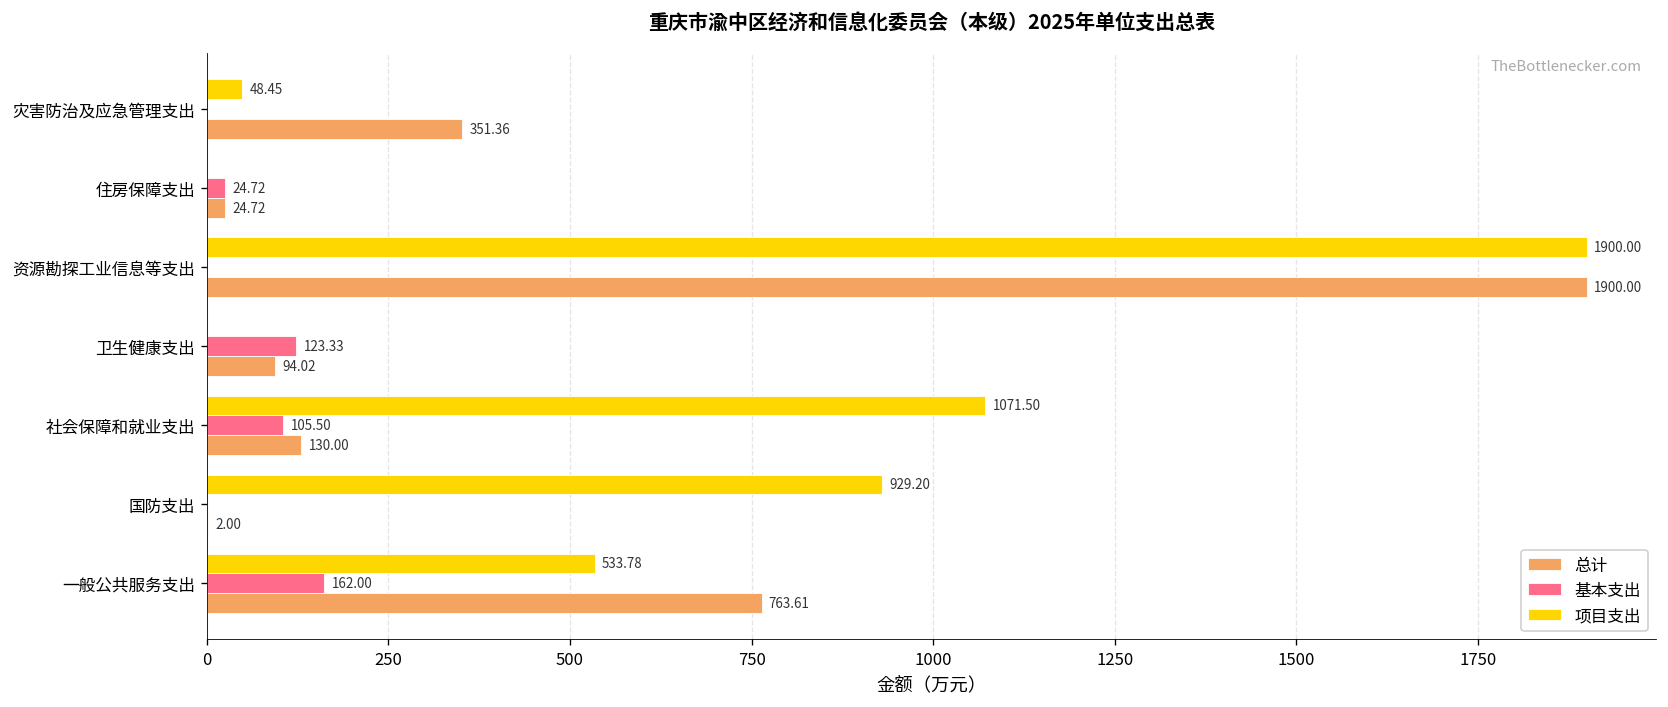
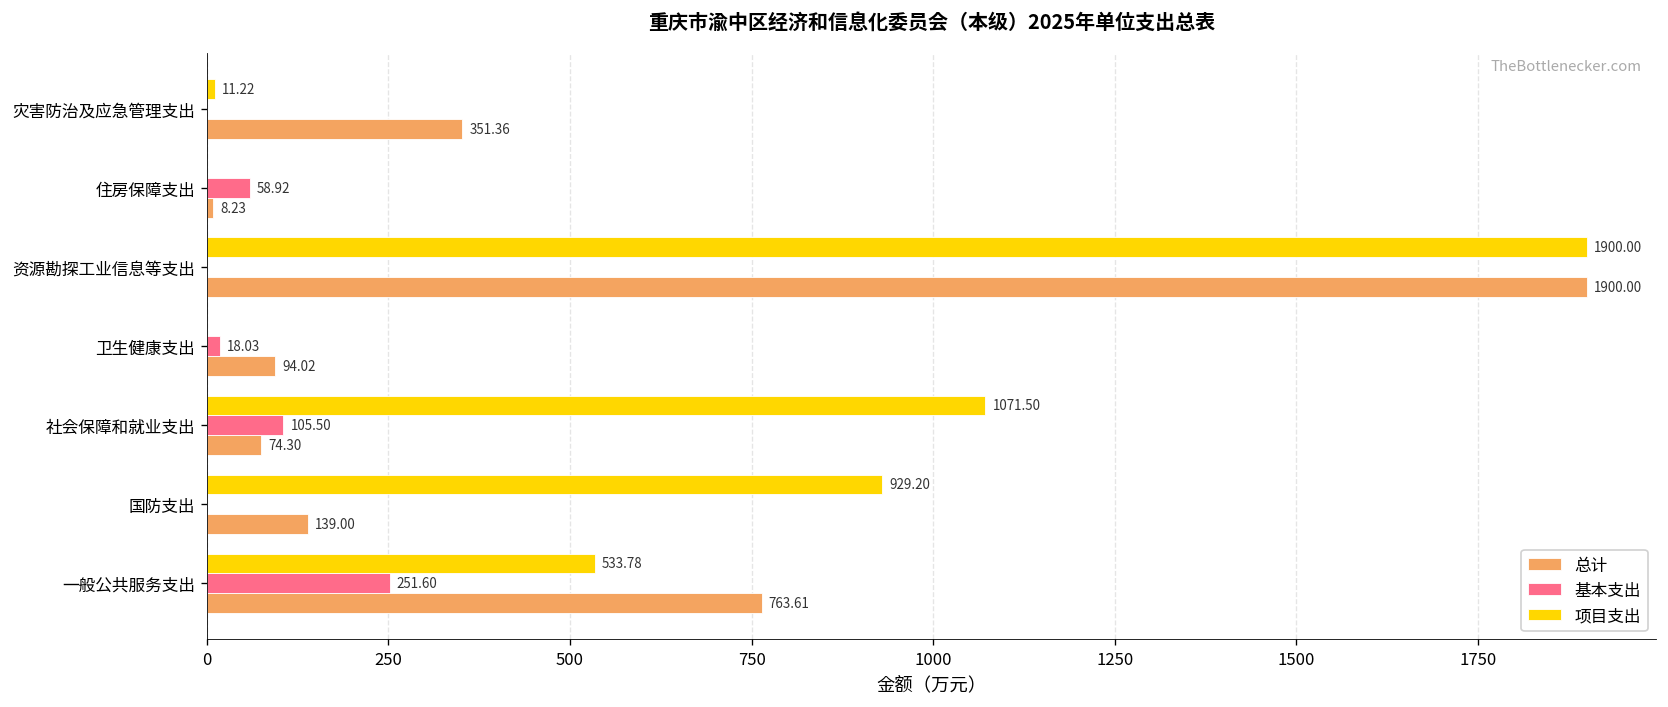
  {
    "总计": {
      "灾害防治及应急管理支出": 351.36,
-     "住房保障支出": 24.72,
+     "住房保障支出": 8.23,
      "资源勘探工业信息等支出": 1900.00,
      "卫生健康支出": 94.02,
-     "社会保障和就业支出": 130.00,
-     "国防支出": 2.00,
+     "社会保障和就业支出": 74.30,
+     "国防支出": 139.00,
      "一般公共服务支出": 763.61
    },
    "基本支出": {
-     "住房保障支出": 24.72,
-     "卫生健康支出": 123.33,
+     "住房保障支出": 58.92,
+     "卫生健康支出": 18.03,
      "社会保障和就业支出": 105.50,
-     "一般公共服务支出": 162.00
+     "一般公共服务支出": 251.60
    },
    "项目支出": {
-     "灾害防治及应急管理支出": 48.45,
+     "灾害防治及应急管理支出": 11.22,
      "资源勘探工业信息等支出": 1900.00,
      "社会保障和就业支出": 1071.50,
      "国防支出": 929.20,
      "一般公共服务支出": 533.78
    }
  }
